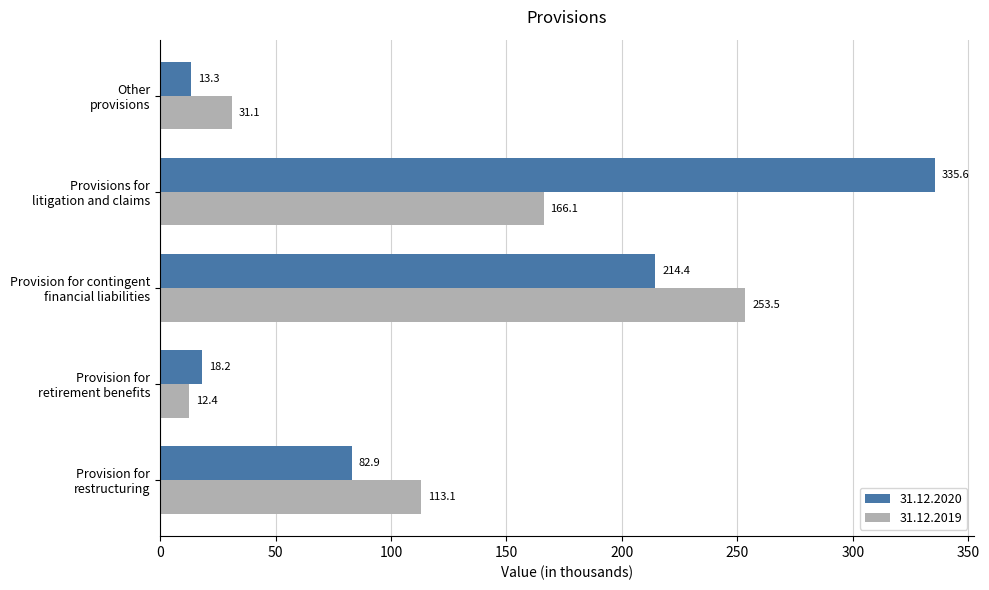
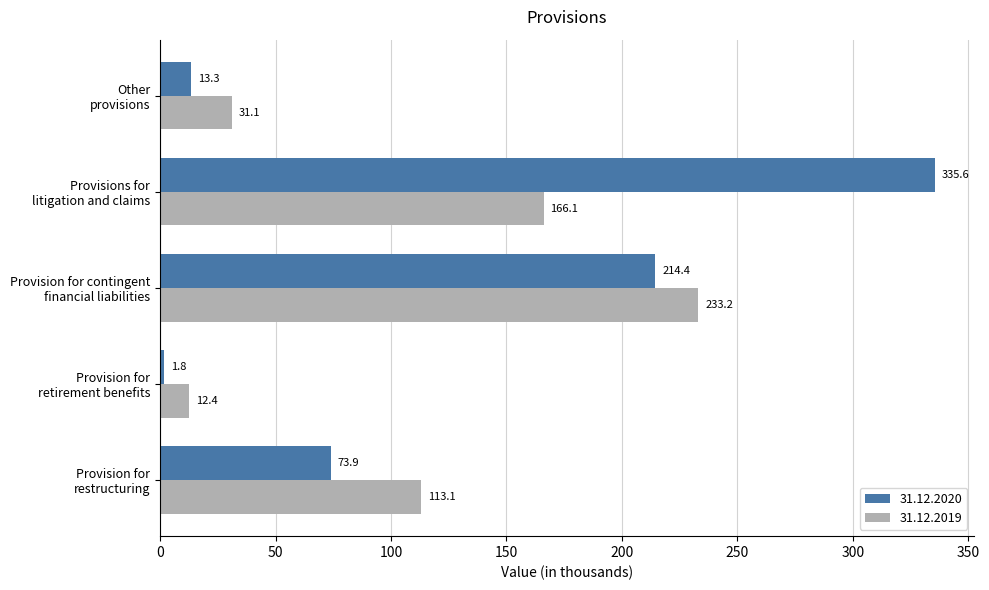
  {
    "31.12.2020": {
      "Other provisions": 13.3,
      "Provisions for litigation and claims": 335.6,
      "Provision for contingent financial liabilities": 214.4,
-     "Provision for retirement benefits": 18.2,
-     "Provision for restructuring": 82.9
+     "Provision for retirement benefits": 1.8,
+     "Provision for restructuring": 73.9
    },
    "31.12.2019": {
      "Other provisions": 31.1,
      "Provisions for litigation and claims": 166.1,
-     "Provision for contingent financial liabilities": 253.5,
+     "Provision for contingent financial liabilities": 233.2,
      "Provision for retirement benefits": 12.4,
      "Provision for restructuring": 113.1
    }
  }
